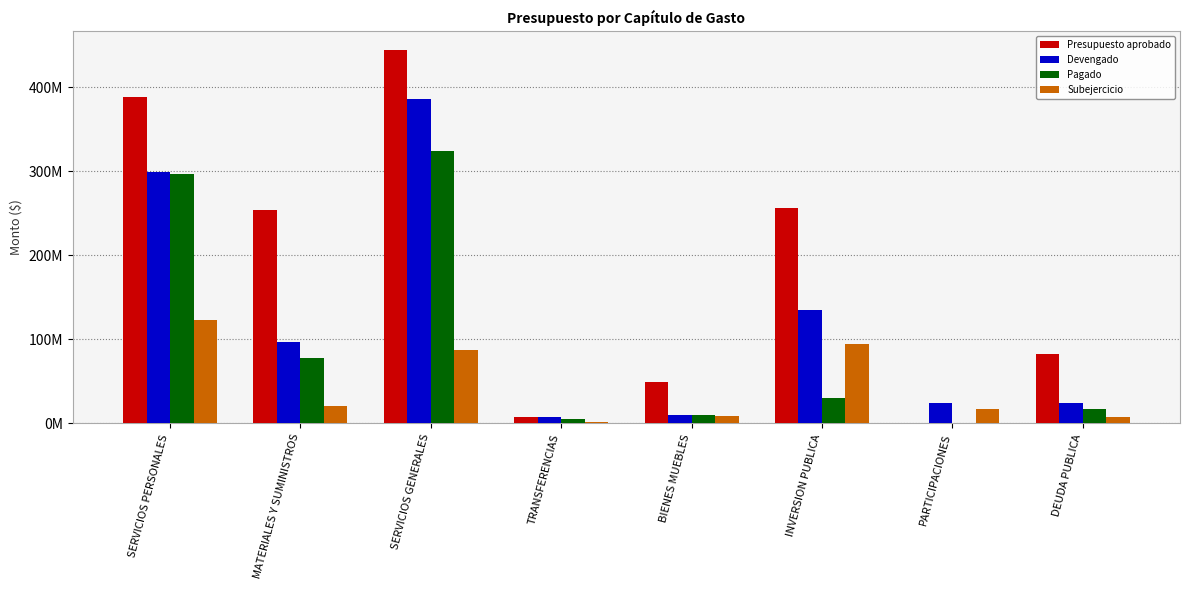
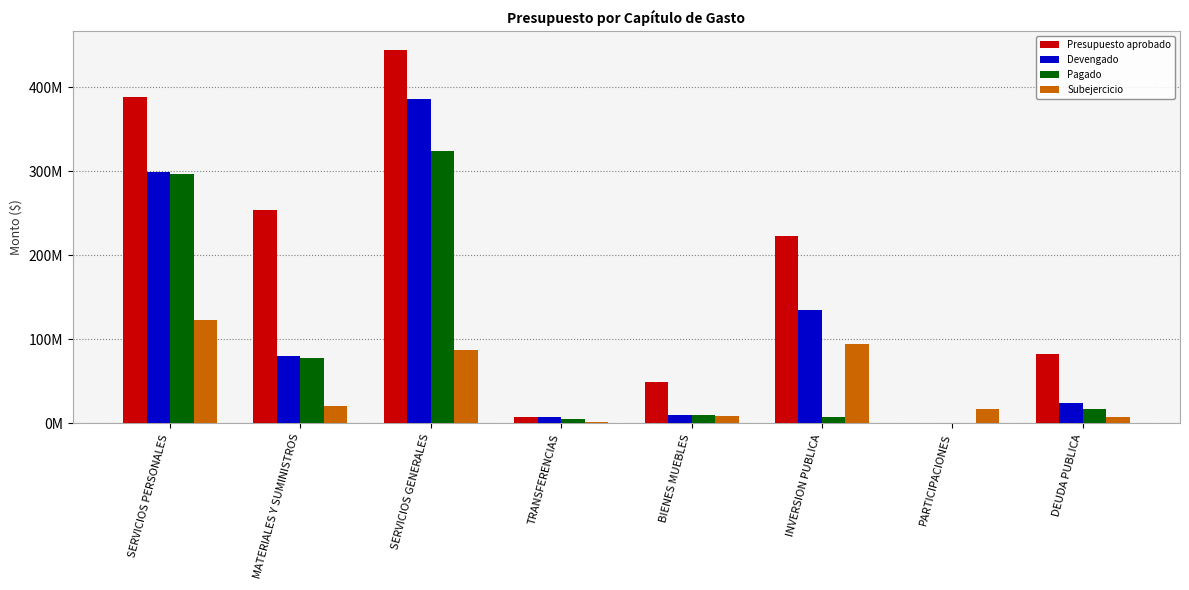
  {
    "Presupuesto aprobado": {
      "SERVICIOS PERSONALES": 390000000,
      "MATERIALES Y SUMINISTROS": 250000000,
      "SERVICIOS GENERALES": 440000000,
      "TRANSFERENCIAS": 10000000,
      "BIENES MUEBLES": 50000000,
-     "INVERSION PUBLICA": 260000000,
+     "INVERSION PUBLICA": 220000000,
      "PARTICIPACIONES": 0,
      "DEUDA PUBLICA": 80000000
    },
    "Devengado": {
      "SERVICIOS PERSONALES": 300000000,
-     "MATERIALES Y SUMINISTROS": 100000000,
+     "MATERIALES Y SUMINISTROS": 80000000,
      "SERVICIOS GENERALES": 390000000,
      "TRANSFERENCIAS": 10000000,
      "BIENES MUEBLES": 10000000,
      "INVERSION PUBLICA": 140000000,
-     "PARTICIPACIONES": 20000000,
+     "PARTICIPACIONES": 0,
      "DEUDA PUBLICA": 20000000
    },
    "Pagado": {
      "SERVICIOS PERSONALES": 300000000,
      "MATERIALES Y SUMINISTROS": 80000000,
      "SERVICIOS GENERALES": 320000000,
      "TRANSFERENCIAS": 10000000,
      "BIENES MUEBLES": 10000000,
-     "INVERSION PUBLICA": 30000000,
+     "INVERSION PUBLICA": 10000000,
      "DEUDA PUBLICA": 20000000
    },
    "Subejercicio": {
      "SERVICIOS PERSONALES": 120000000,
      "MATERIALES Y SUMINISTROS": 20000000,
      "SERVICIOS GENERALES": 90000000,
      "BIENES MUEBLES": 10000000,
      "INVERSION PUBLICA": 90000000,
      "PARTICIPACIONES": 20000000,
      "DEUDA PUBLICA": 10000000
    }
  }
